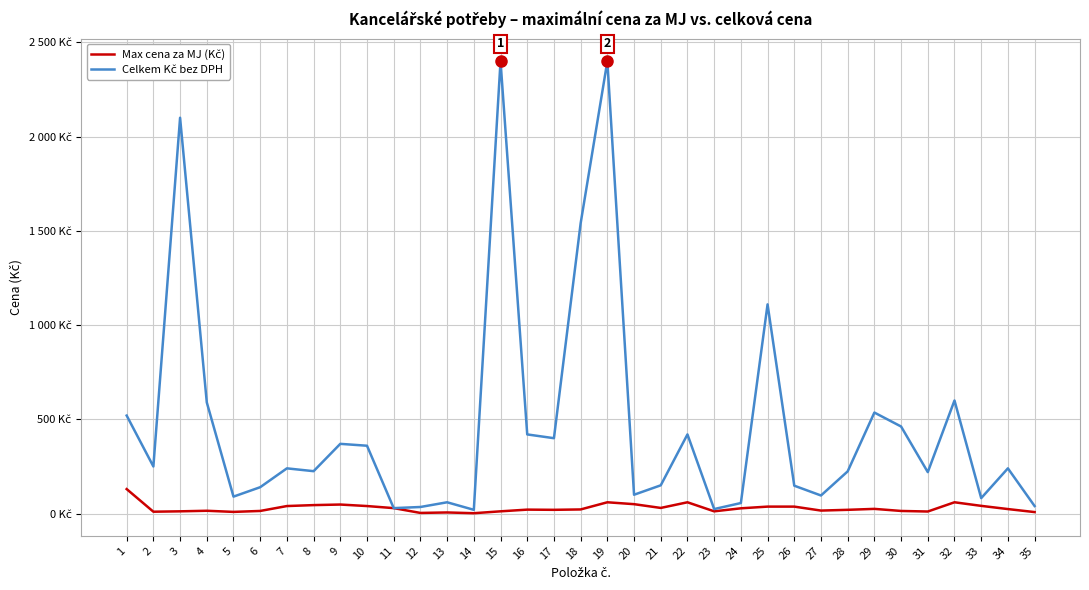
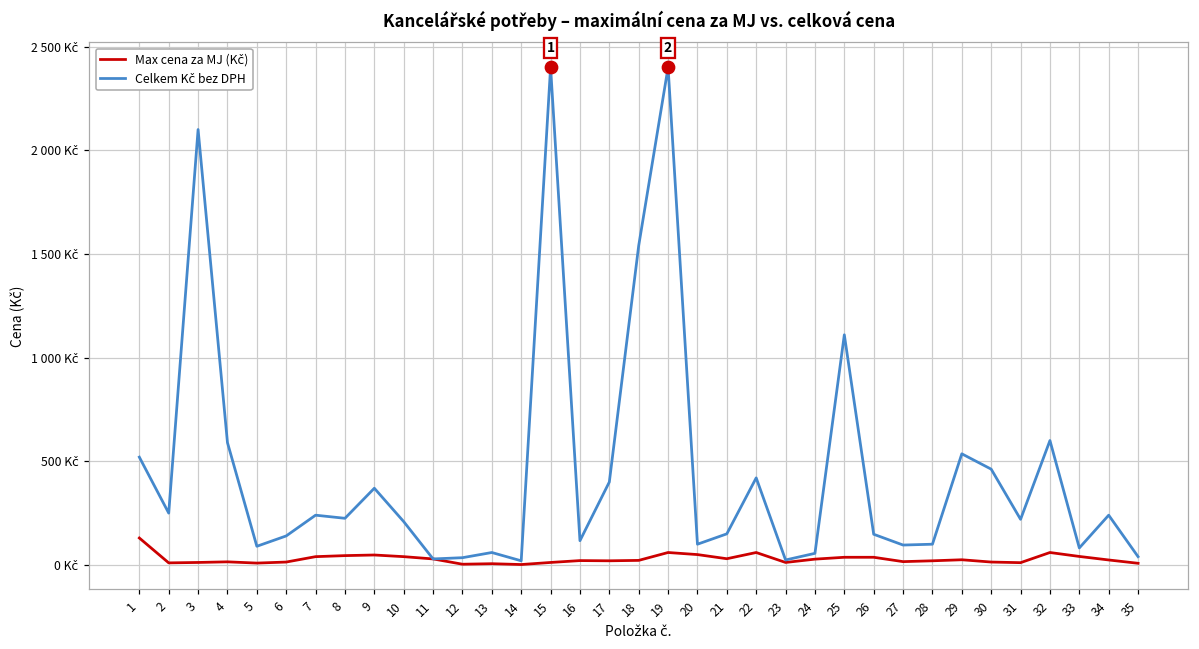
  {
    "Celkem Kč bez DPH": {
      "1": "520 Kč",
      "2": "250 Kč",
      "3": "2100 Kč",
      "4": "590 Kč",
      "5": "90 Kč",
      "6": "140 Kč",
      "7": "240 Kč",
      "8": "230 Kč",
      "9": "370 Kč",
-     "10": "360 Kč",
+     "10": "210 Kč",
      "12": "40 Kč",
      "13": "60 Kč",
      "14": "20 Kč",
-     "16": "420 Kč",
+     "16": "120 Kč",
      "17": "400 Kč",
      "18": "1540 Kč",
      "20": "100 Kč",
      "21": "150 Kč",
      "22": "420 Kč",
      "24": "60 Kč",
      "25": "1110 Kč",
      "26": "150 Kč",
      "27": "100 Kč",
-     "28": "220 Kč",
+     "28": "100 Kč",
      "29": "540 Kč",
      "30": "460 Kč",
      "31": "220 Kč",
      "32": "600 Kč",
      "33": "80 Kč",
      "34": "240 Kč",
      "35": "40 Kč"
    }
  }
